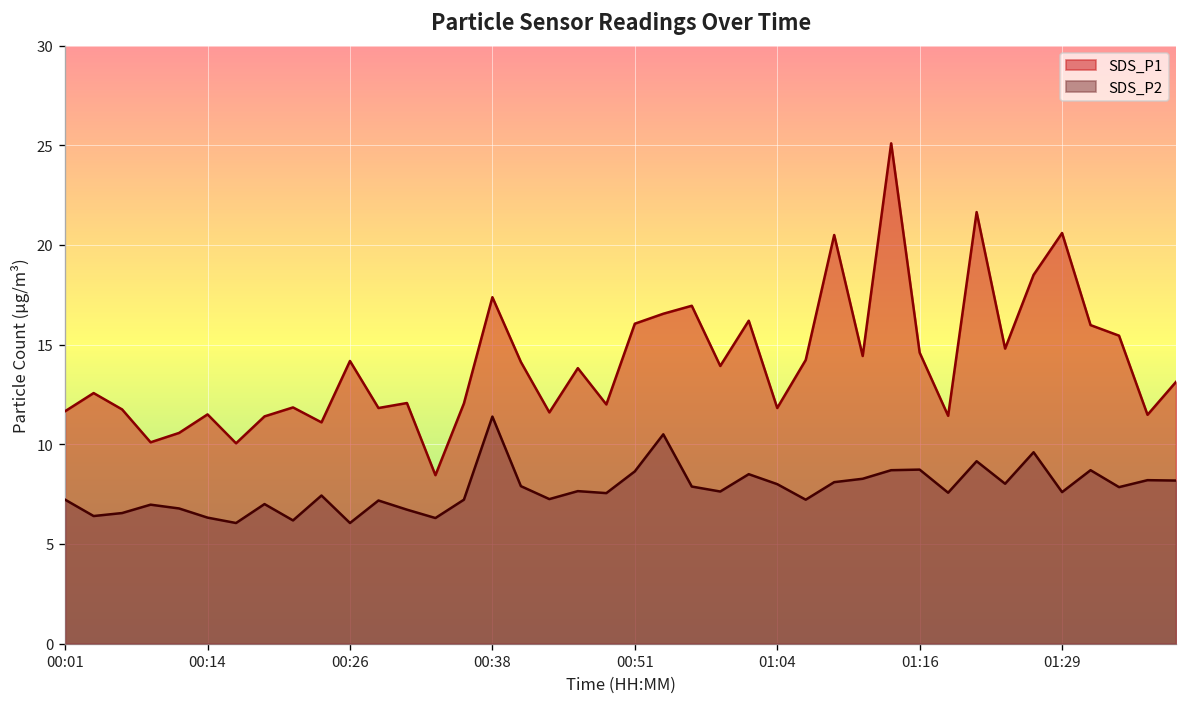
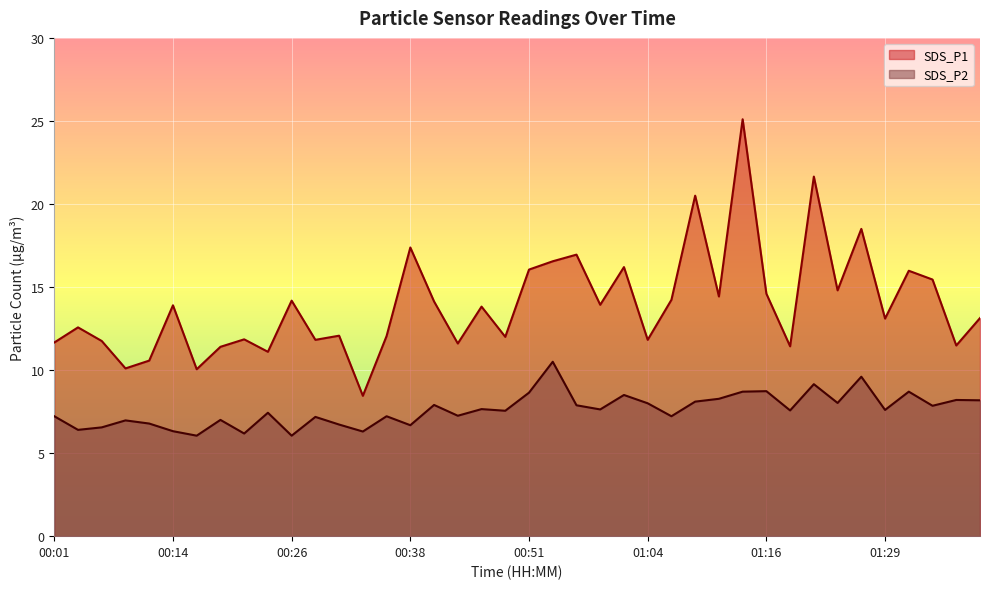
  {
    "SDS_P1": {
      "00:01": 11.7,
-     "00:14": 11.5,
+     "00:14": 13.9,
      "00:26": 14.2,
      "00:38": 17.4,
      "00:51": 16.1,
      "01:04": 11.8,
      "01:16": 14.6,
-     "01:29": 20.6
+     "01:29": 13.1
    },
    "SDS_P2": {
      "00:01": 7.2,
      "00:14": 6.3,
      "00:26": 6.1,
-     "00:38": 11.4,
+     "00:38": 6.7,
      "00:51": 8.6,
      "01:04": 8.0,
      "01:16": 8.7,
      "01:29": 7.6
    }
  }
